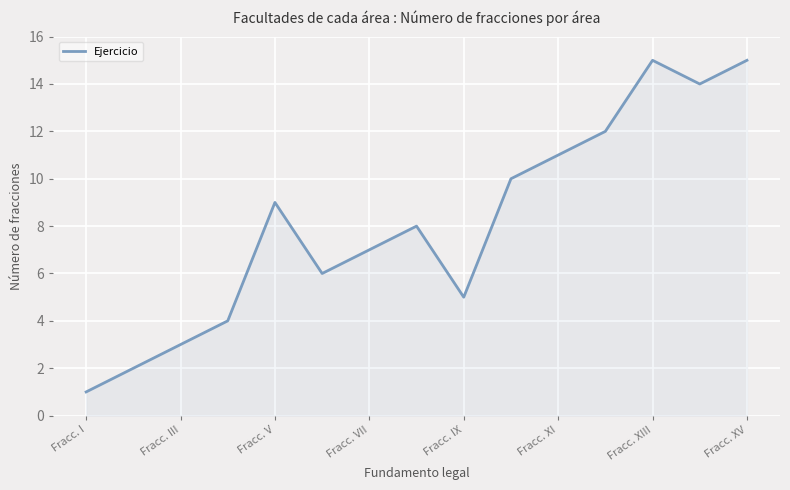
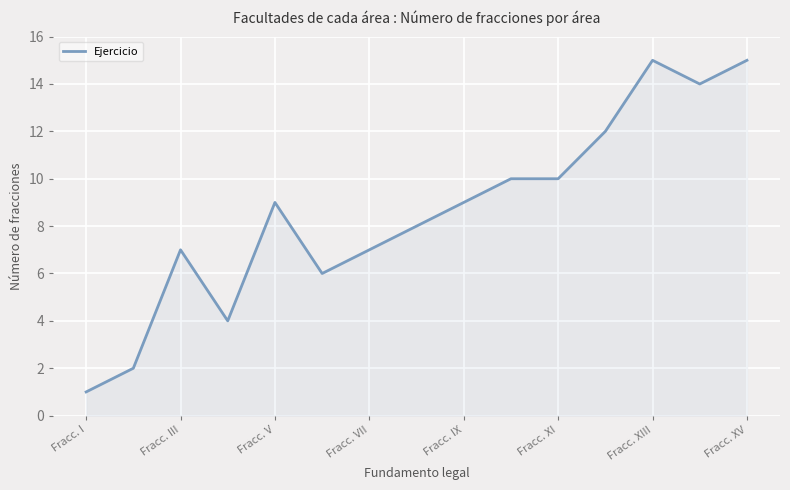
  {
    "Fracc. I": 1,
-   "Fracc. III": 3,
+   "Fracc. III": 7,
    "Fracc. V": 9,
    "Fracc. VII": 7,
-   "Fracc. IX": 5,
-   "Fracc. XI": 11,
+   "Fracc. IX": 9,
+   "Fracc. XI": 10,
    "Fracc. XIII": 15,
    "Fracc. XV": 15
  }
